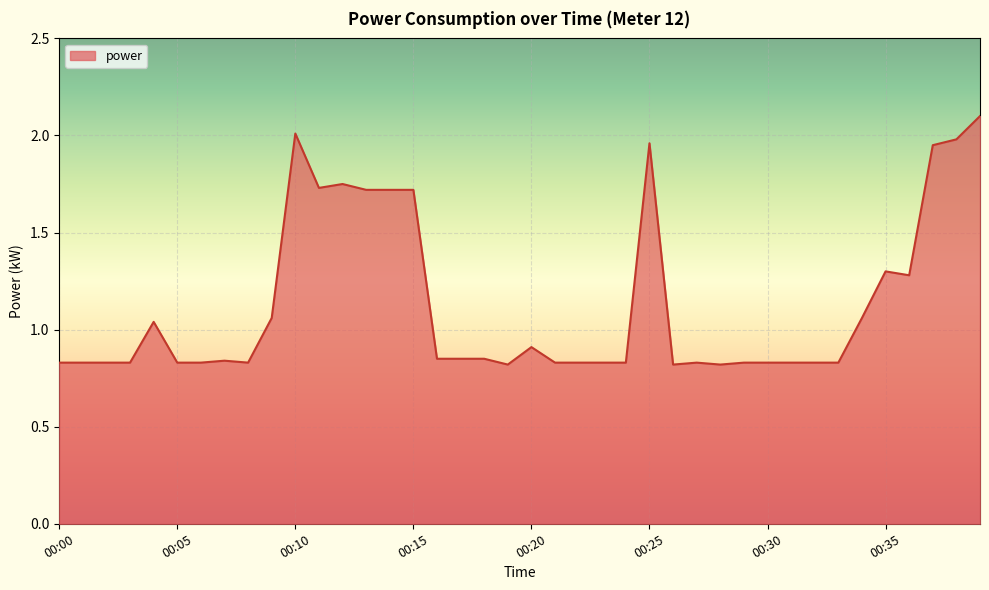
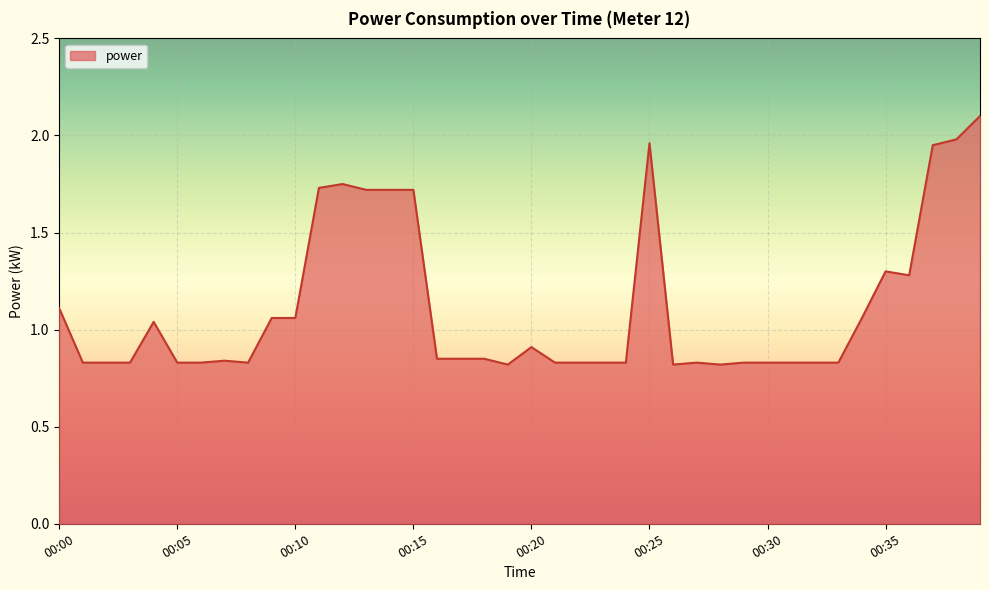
  {
-   "00:00": 0.83,
+   "00:00": 1.11,
    "00:05": 0.83,
-   "00:10": 2.01,
+   "00:10": 1.06,
    "00:15": 1.72,
    "00:20": 0.91,
    "00:25": 1.96,
    "00:30": 0.83,
    "00:35": 1.30
  }
